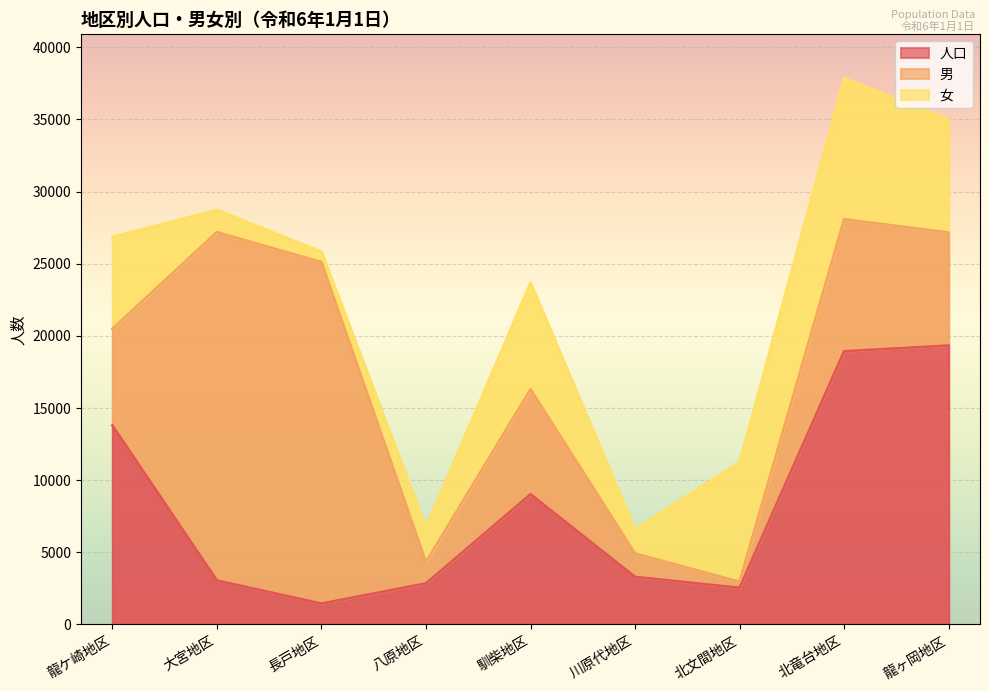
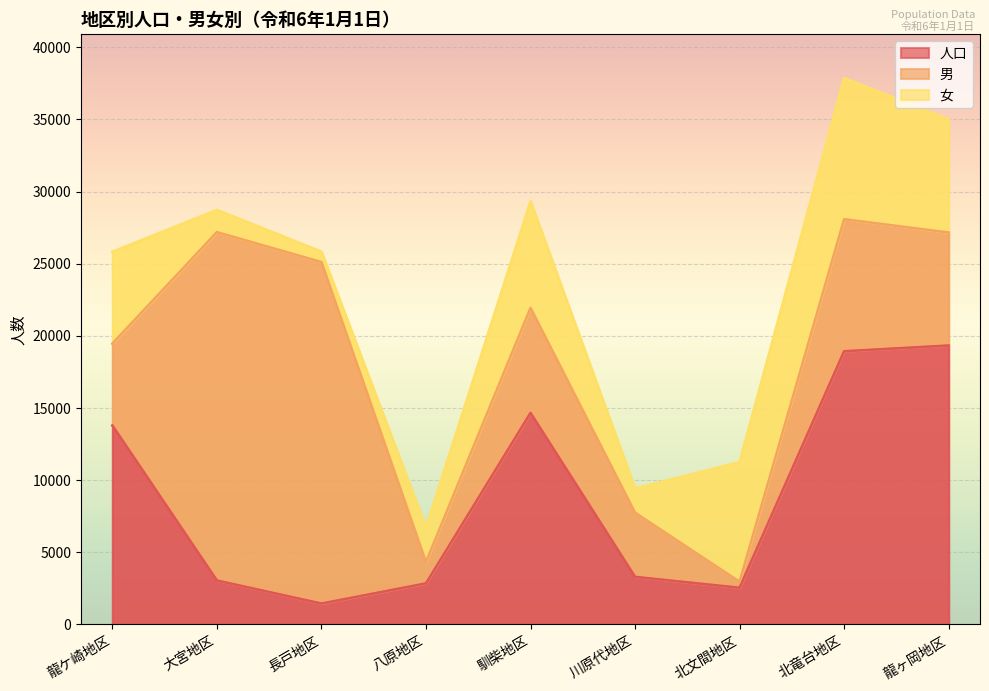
  {
    "人口": {
      "龍ケ崎地区": 13800,
      "大宮地区": 3000,
      "長戸地区": 1400,
      "八原地区": 2800,
-     "馴柴地区": 9000,
+     "馴柴地区": 14700,
      "川原代地区": 3300,
      "北文間地区": 2500,
      "北竜台地区": 18900,
      "龍ヶ岡地区": 19300
    },
    "男": {
-     "龍ケ崎地区": 6700,
+     "龍ケ崎地区": 5700,
      "大宮地区": 24100,
      "長戸地区": 23700,
      "八原地区": 1500,
      "馴柴地区": 7300,
-     "川原代地区": 1600,
+     "川原代地区": 4400,
      "北文間地区": 400,
      "北竜台地区": 9200,
      "龍ヶ岡地区": 7800
    },
    "女": {
      "龍ケ崎地区": 6400,
      "大宮地区": 1500,
      "長戸地区": 700,
      "八原地区": 2400,
      "馴柴地区": 7400,
      "川原代地区": 1700,
      "北文間地区": 8300,
      "北竜台地区": 9800,
      "龍ヶ岡地区": 7800
    }
  }
